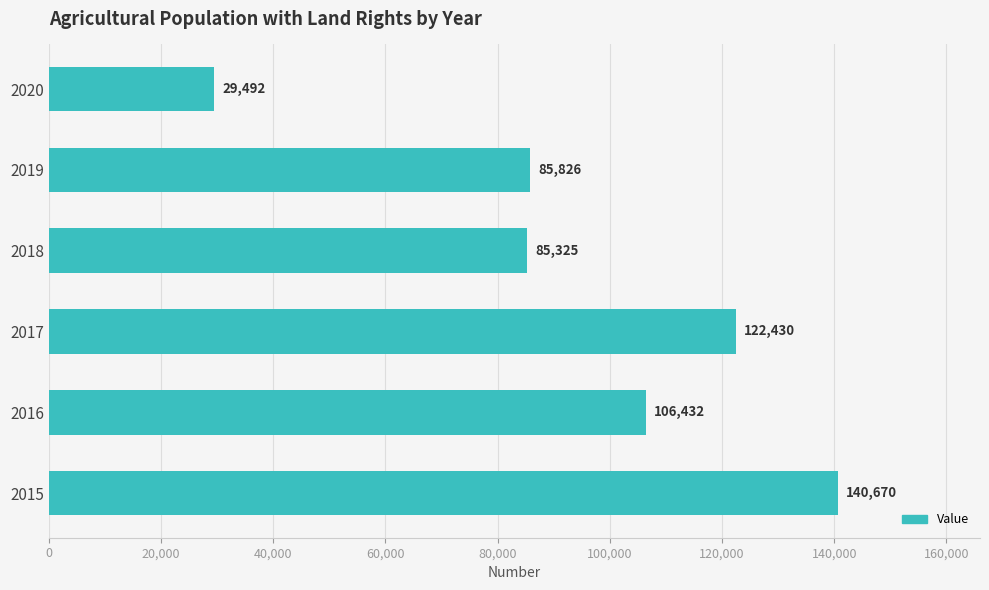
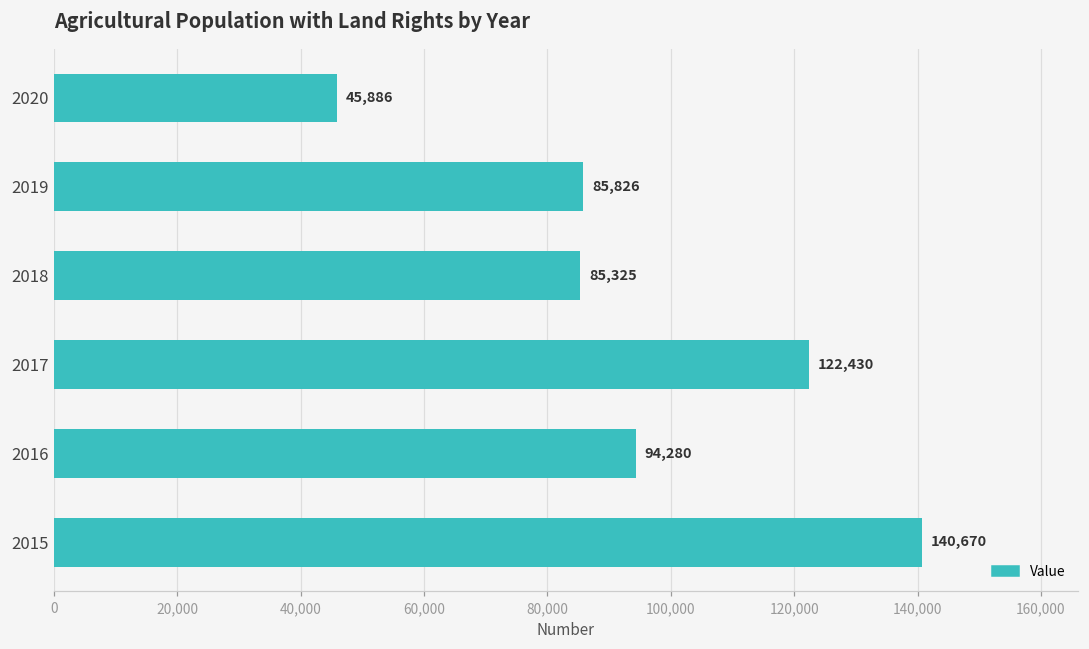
  {
-   "2020": "29,492",
+   "2020": "45,886",
    "2019": "85,826",
    "2018": "85,325",
    "2017": "122,430",
-   "2016": "106,432",
+   "2016": "94,280",
    "2015": "140,670"
  }
